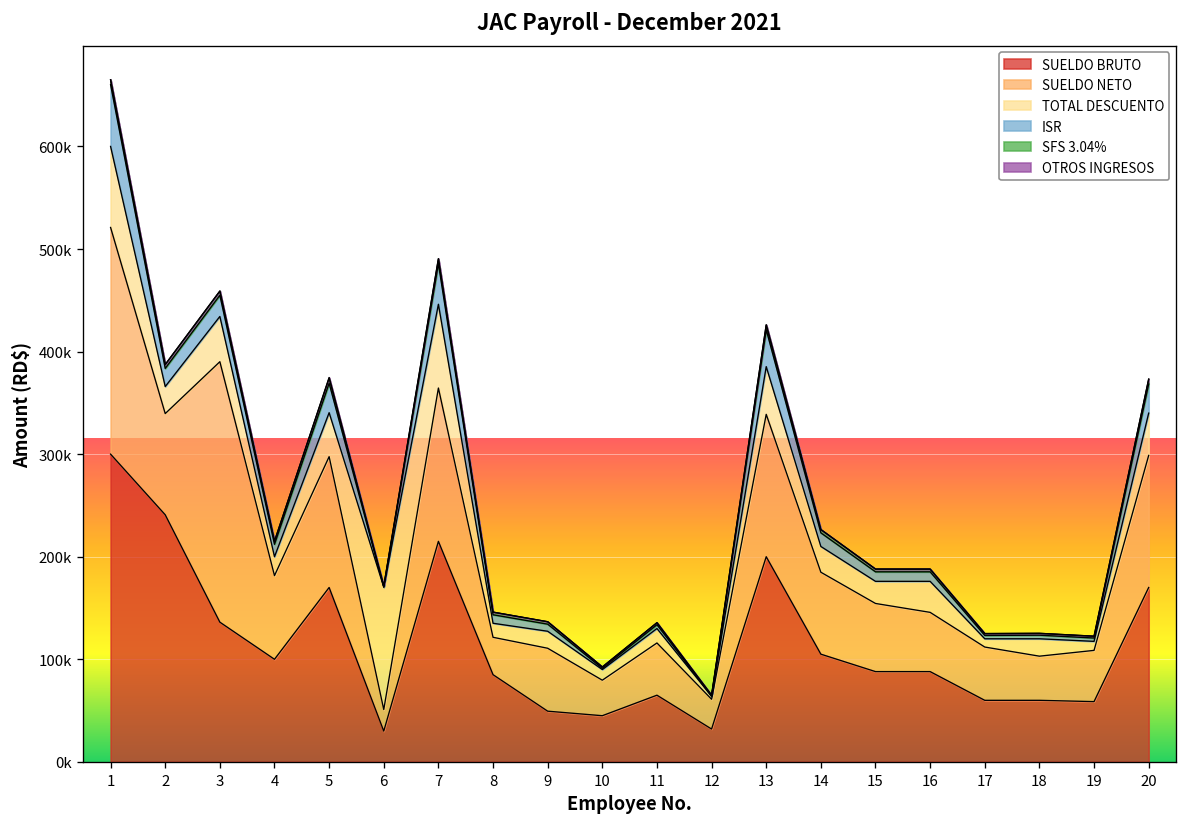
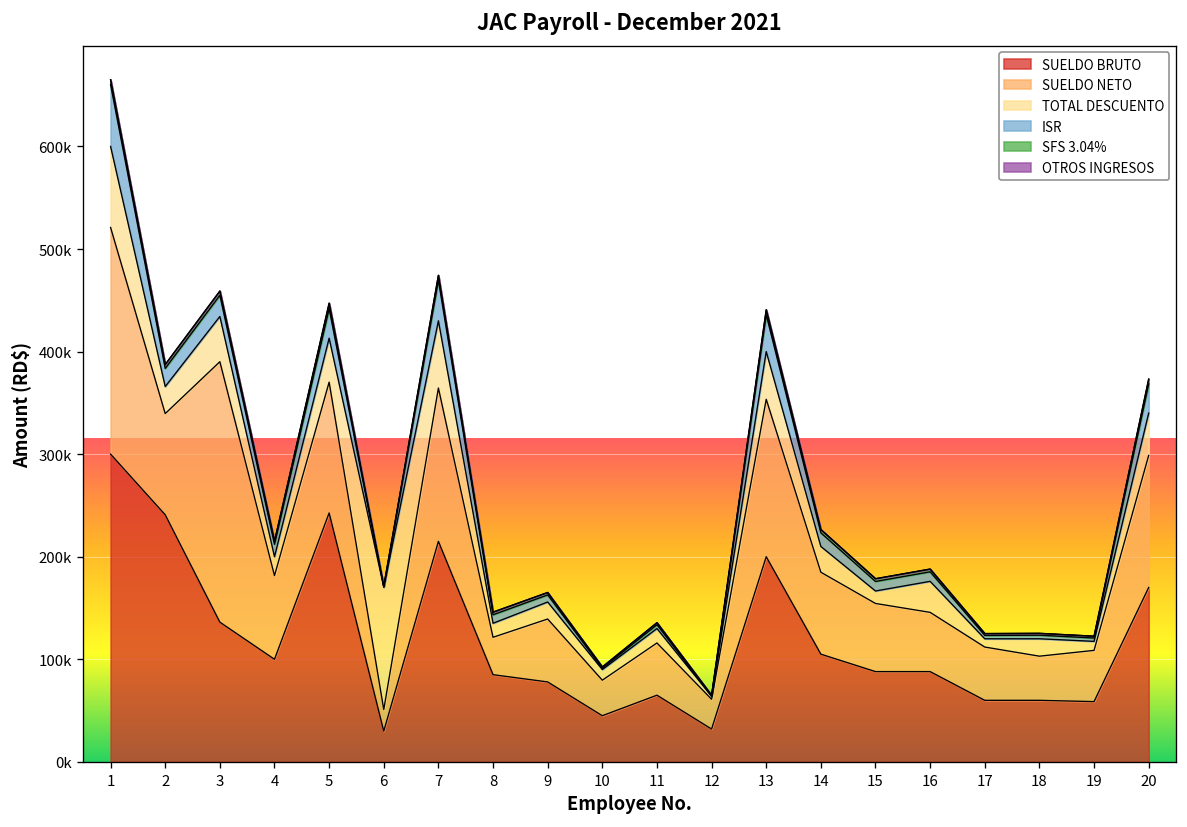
  {
    "SUELDO BRUTO": {
      "1": 300000,
      "2": 240000,
      "3": 140000,
      "4": 100000,
-     "5": 170000,
+     "5": 240000,
      "6": 30000,
      "7": 220000,
      "8": 90000,
-     "9": 50000,
+     "9": 80000,
      "10": 50000,
      "11": 70000,
      "12": 30000,
      "13": 200000,
      "14": 110000,
      "15": 90000,
      "16": 90000,
      "17": 60000,
      "18": 60000,
      "19": 60000,
      "20": 170000
    },
    "SUELDO NETO": {
      "1": 220000,
      "2": 100000,
      "3": 250000,
      "4": 80000,
      "5": 130000,
      "6": 20000,
      "7": 150000,
      "8": 40000,
      "9": 60000,
      "10": 30000,
      "11": 50000,
      "12": 30000,
-     "13": 140000,
+     "13": 150000,
      "14": 80000,
      "15": 70000,
      "16": 60000,
      "17": 50000,
      "18": 40000,
      "19": 50000,
      "20": 130000
    },
    "TOTAL DESCUENTO": {
      "1": 80000,
      "2": 30000,
      "3": 40000,
      "4": 20000,
      "5": 40000,
-     "7": 80000,
+     "7": 70000,
      "8": 10000,
      "9": 20000,
      "11": 10000,
      "13": 50000,
      "14": 30000,
-     "15": 20000,
+     "15": 10000,
      "16": 30000,
      "17": 10000,
      "18": 20000,
      "19": 10000,
      "20": 40000
    },
    "ISR": {
      "1": 60000,
      "2": 20000,
      "3": 20000,
      "4": 10000,
      "5": 30000,
      "7": 40000,
      "13": 40000,
      "14": 10000,
      "20": 30000
    }
  }
